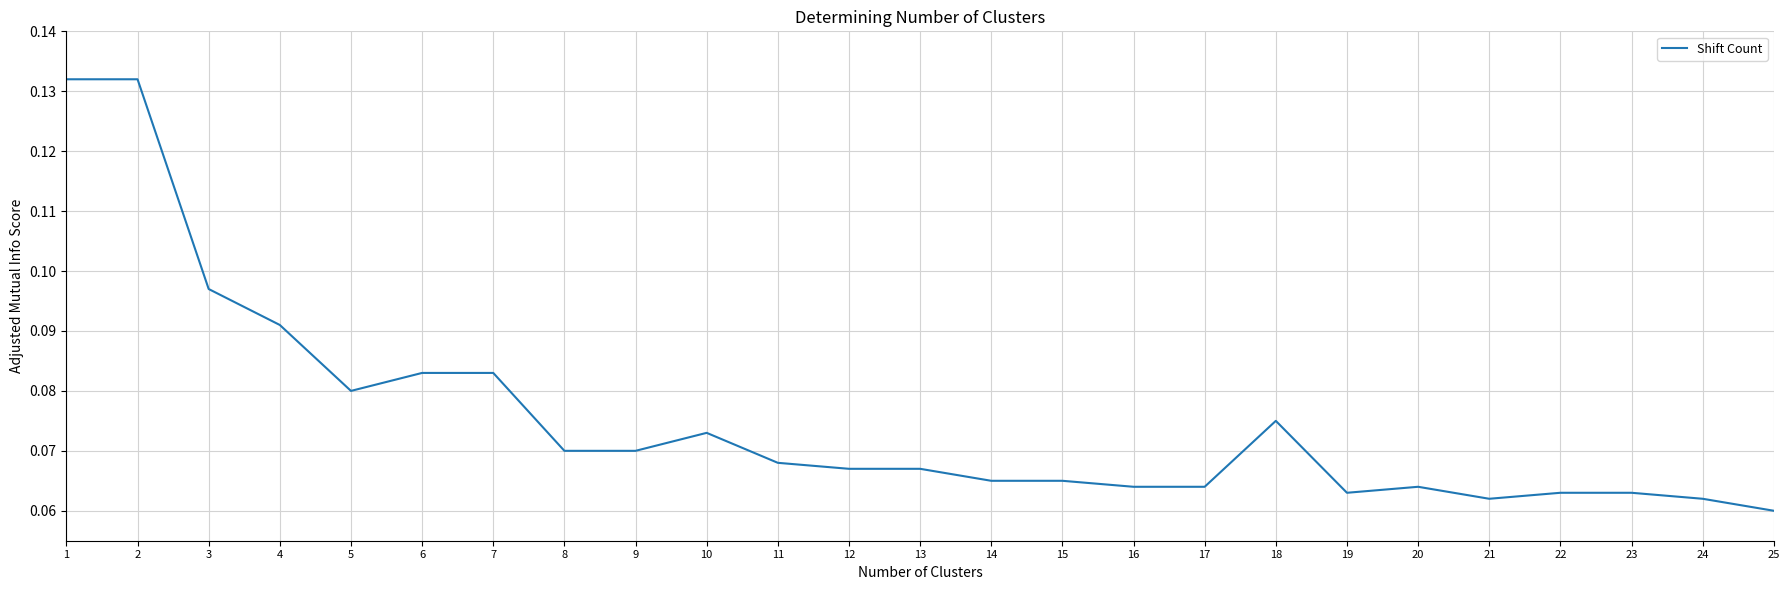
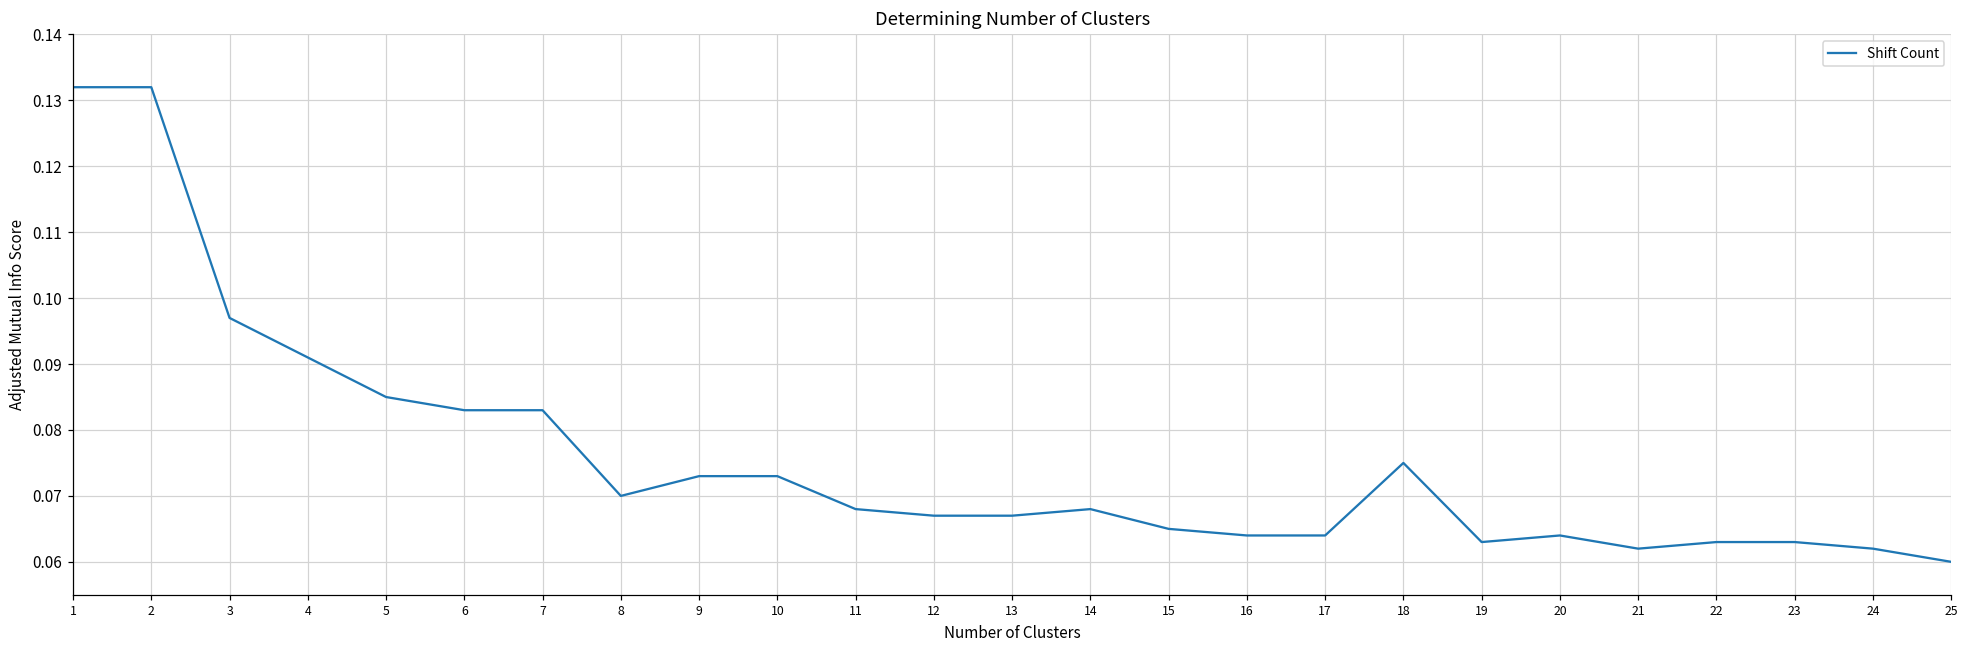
  {
    "1": 0.132,
    "2": 0.132,
    "3": 0.097,
    "4": 0.091,
-   "5": 0.080,
+   "5": 0.085,
    "6": 0.083,
    "7": 0.083,
    "8": 0.070,
-   "9": 0.070,
+   "9": 0.073,
    "10": 0.073,
    "11": 0.068,
    "12": 0.067,
    "13": 0.067,
-   "14": 0.065,
+   "14": 0.068,
    "15": 0.065,
    "16": 0.064,
    "17": 0.064,
    "18": 0.075,
    "19": 0.063,
    "20": 0.064,
    "21": 0.062,
    "22": 0.063,
    "23": 0.063,
    "24": 0.062,
    "25": 0.060
  }
